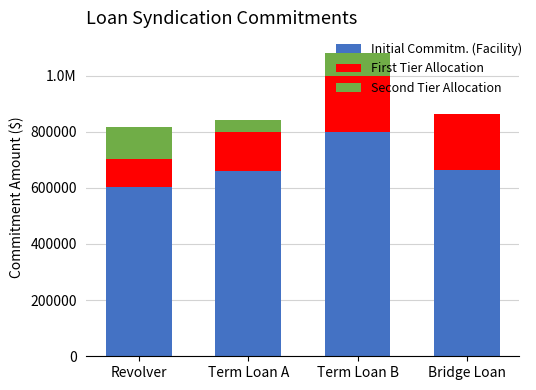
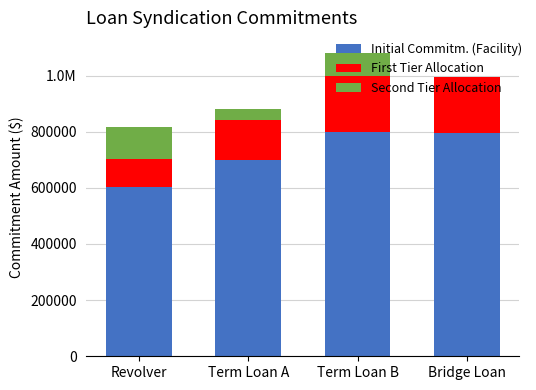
  {
    "Initial Commitm. (Facility)": {
      "Revolver": 600000,
-     "Term Loan A": 660000,
+     "Term Loan A": 700000,
      "Term Loan B": 800000,
-     "Bridge Loan": 660000
+     "Bridge Loan": 800000
    },
    "First Tier Allocation": {
      "Revolver": 100000,
      "Term Loan A": 140000,
      "Term Loan B": 200000,
      "Bridge Loan": 200000
    },
    "Second Tier Allocation": {
      "Revolver": 110000,
      "Term Loan A": 40000,
      "Term Loan B": 80000,
      "Bridge Loan": 0
    }
  }
